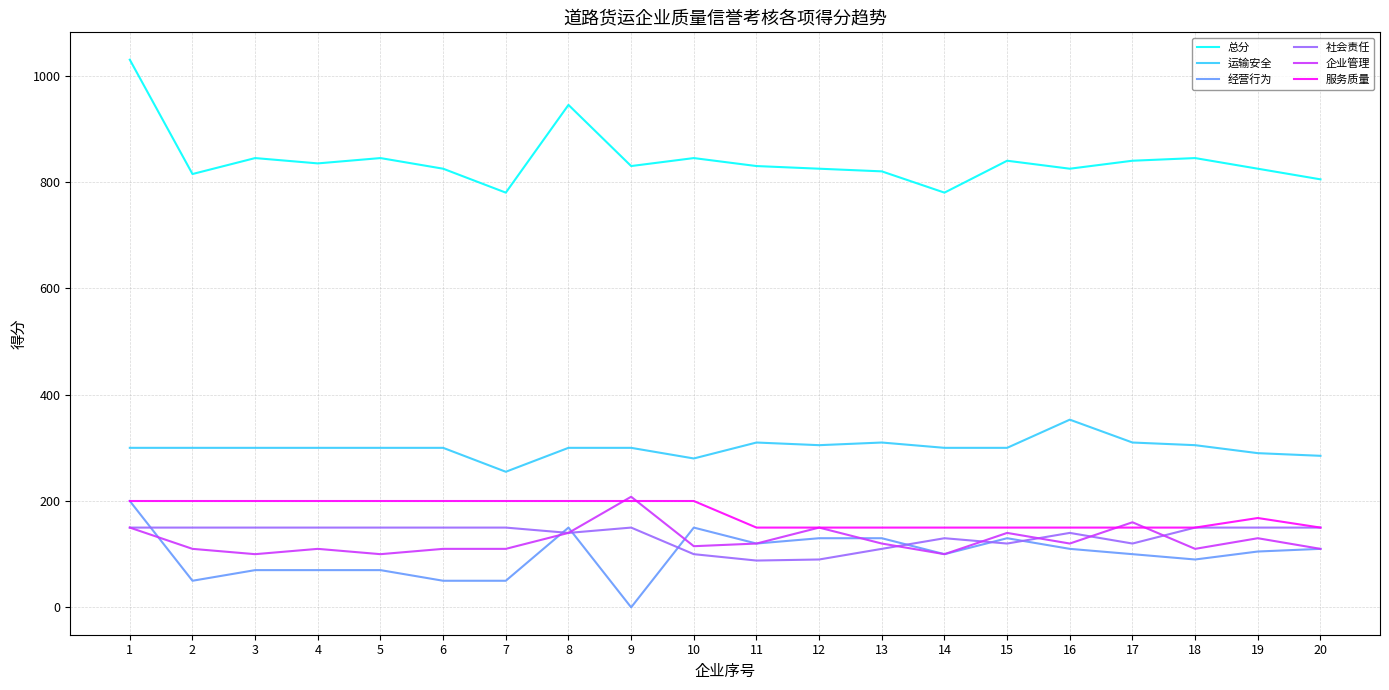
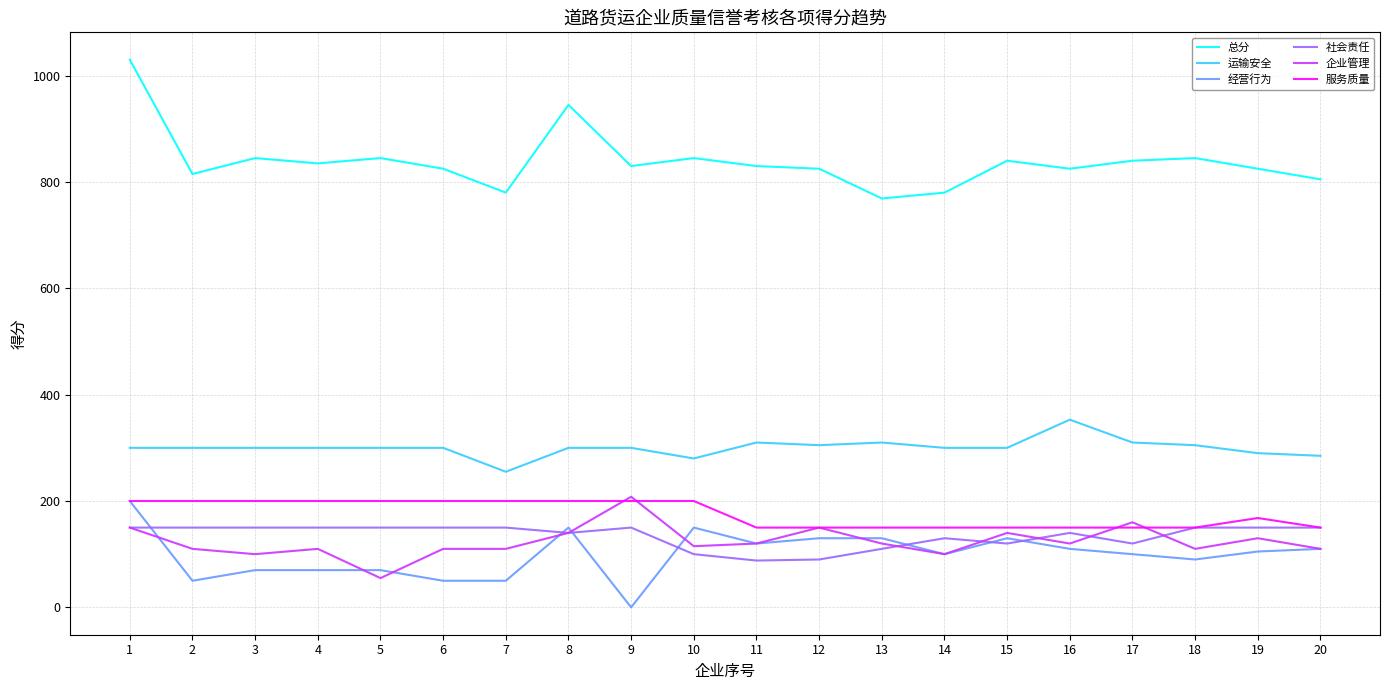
  {
    "总分": {
      "1": 1030,
      "2": 820,
      "3": 850,
      "4": 840,
      "5": 850,
      "6": 830,
      "7": 780,
      "8": 950,
      "9": 830,
      "10": 850,
      "11": 830,
      "12": 830,
-     "13": 820,
+     "13": 770,
      "14": 780,
      "15": 840,
      "16": 830,
      "17": 840,
      "18": 850,
      "19": 830,
      "20": 810
    },
    "运输安全": {
      "1": 300,
      "2": 300,
      "3": 300,
      "4": 300,
      "5": 300,
      "6": 300,
      "7": 260,
      "8": 300,
      "9": 300,
      "10": 280,
      "11": 310,
      "12": 310,
      "13": 310,
      "14": 300,
      "15": 300,
      "16": 350,
      "17": 310,
      "18": 310,
      "19": 290,
      "20": 290
    },
    "经营行为": {
      "2": 50,
      "3": 70,
      "4": 70,
      "5": 70,
      "6": 50,
      "7": 50,
      "8": 150,
      "9": 0,
      "10": 150,
      "12": 130,
      "13": 130,
      "15": 130,
      "16": 110,
      "17": 100,
      "18": 90,
      "19": 110
    },
    "社会责任": {
      "2": 150,
      "3": 150,
      "4": 150,
      "5": 150,
      "6": 150,
      "7": 150,
      "9": 150,
      "10": 100,
      "11": 90,
      "12": 90,
      "13": 110,
      "14": 130,
      "15": 120,
      "16": 140,
      "17": 120,
      "19": 150
    },
    "企业管理": {
      "2": 110,
      "3": 100,
      "4": 110,
-     "5": 100,
+     "5": 60,
      "6": 110,
      "7": 110,
      "9": 210,
      "10": 120,
      "13": 120,
      "15": 140,
      "16": 120,
      "17": 160,
      "18": 110,
      "19": 130
    },
    "服务质量": {
      "2": 200,
      "3": 200,
      "4": 200,
      "5": 200,
      "6": 200,
      "7": 200,
      "8": 200,
      "9": 200,
      "10": 200,
      "11": 150,
      "13": 150,
      "14": 150,
      "15": 150,
      "16": 150,
      "17": 150,
      "19": 170
    }
  }
